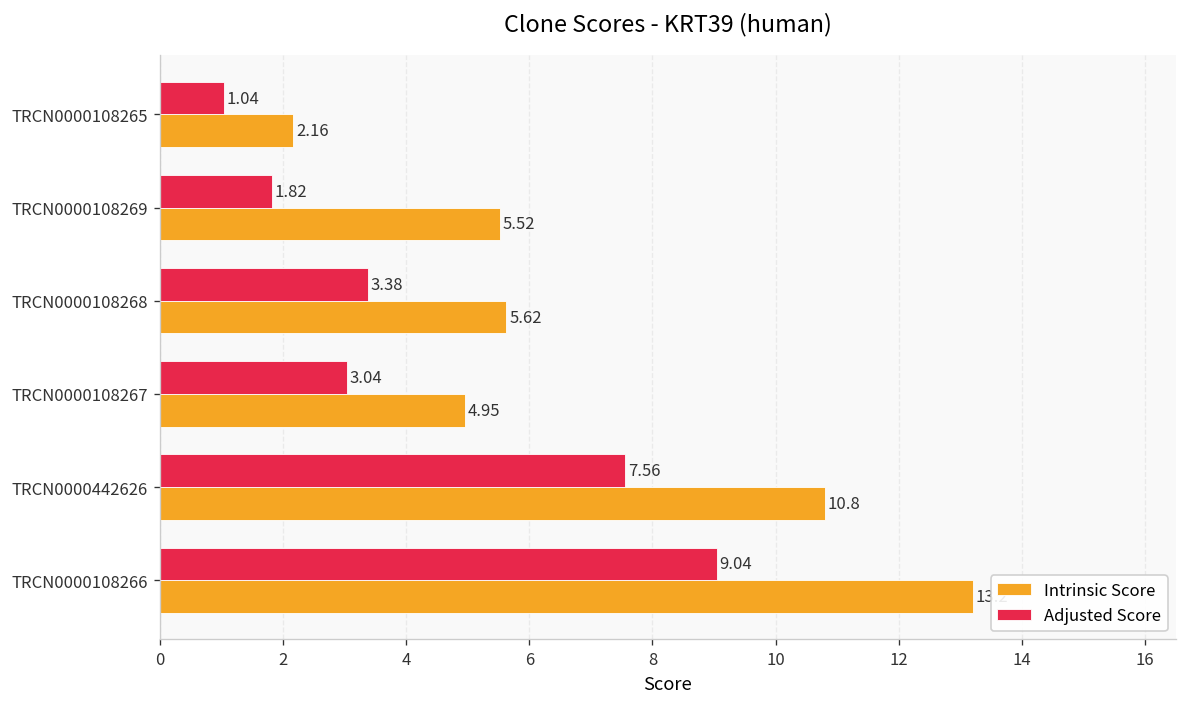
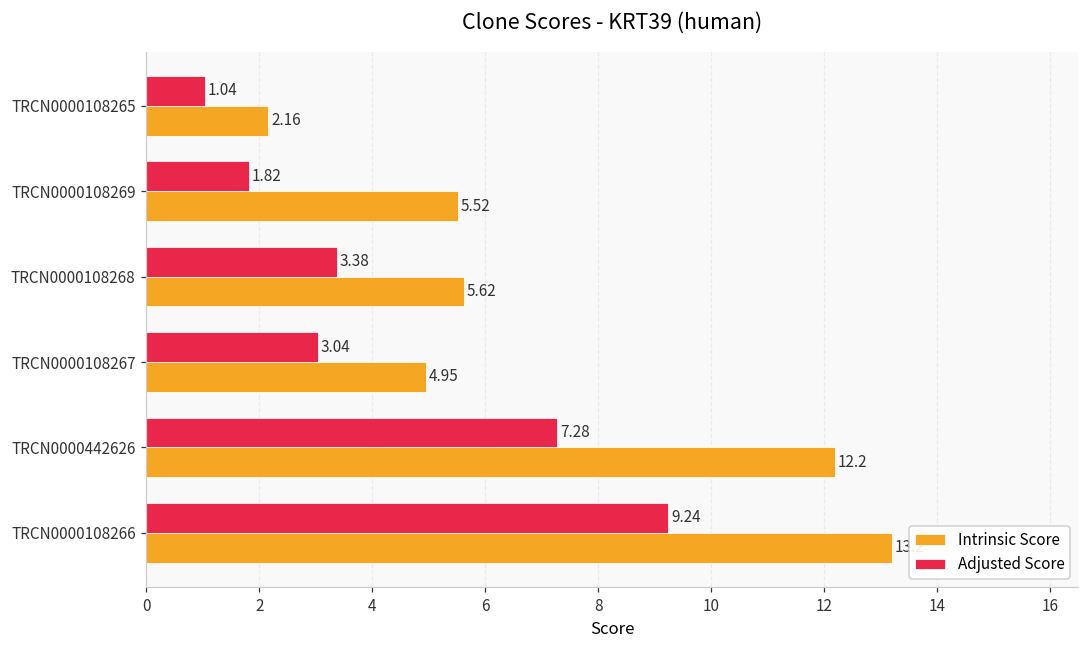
  {
    "Intrinsic Score": {
      "TRCN0000108265": 2.16,
      "TRCN0000108269": 5.52,
      "TRCN0000108268": 5.62,
      "TRCN0000108267": 4.95,
-     "TRCN0000442626": 10.8
+     "TRCN0000442626": 12.2
    },
    "Adjusted Score": {
      "TRCN0000108265": 1.04,
      "TRCN0000108269": 1.82,
      "TRCN0000108268": 3.38,
      "TRCN0000108267": 3.04,
-     "TRCN0000442626": 7.56,
-     "TRCN0000108266": 9.04
+     "TRCN0000442626": 7.28,
+     "TRCN0000108266": 9.24
    }
  }
